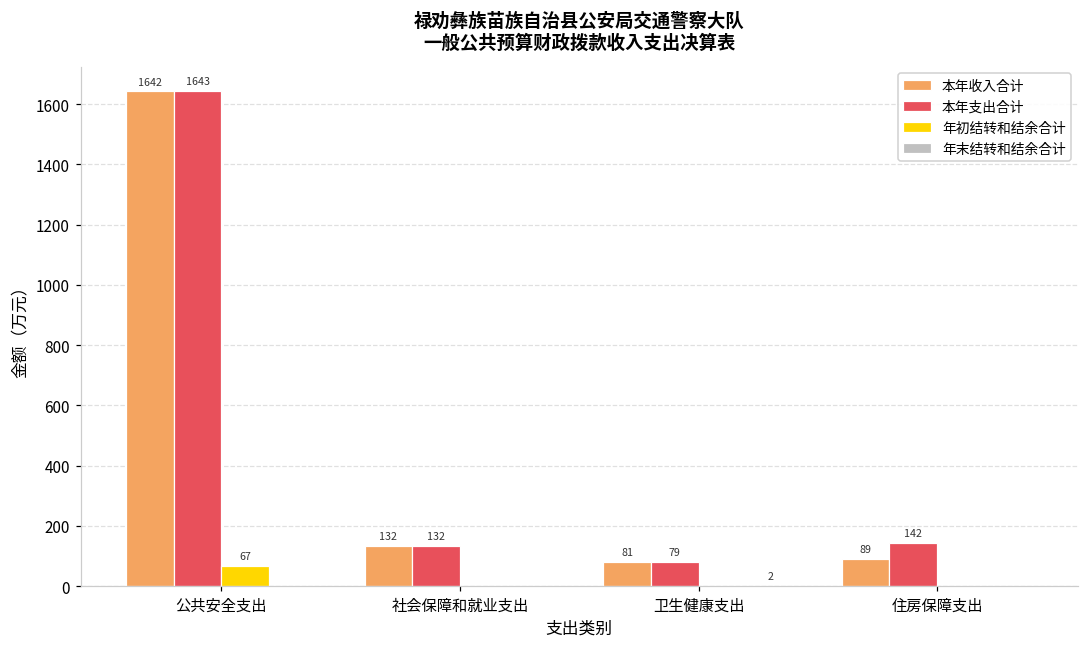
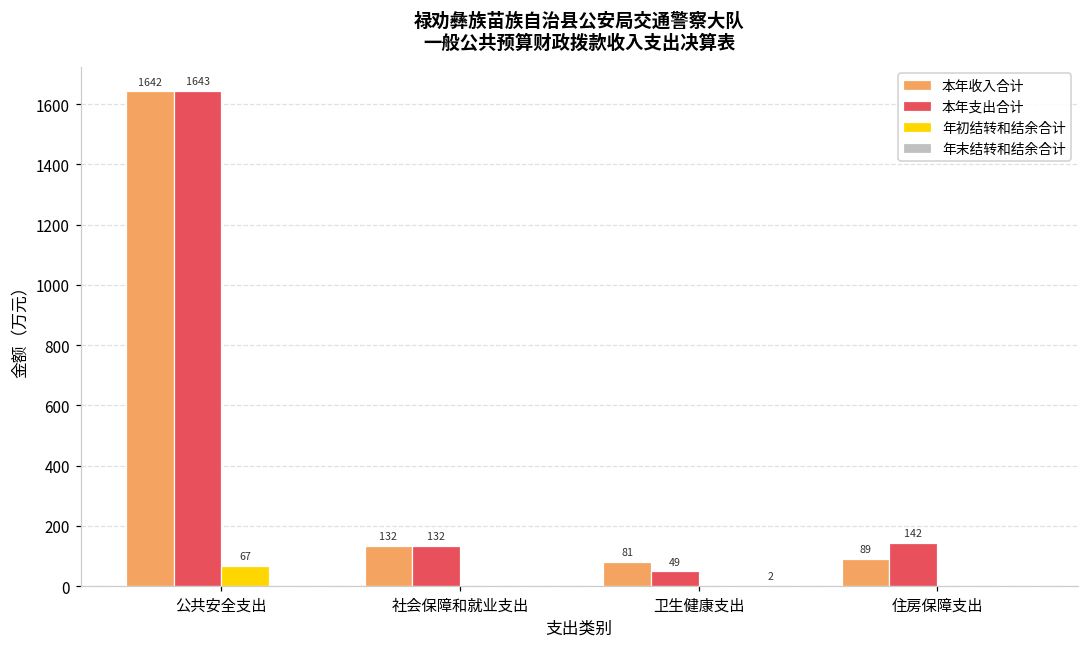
  {
    "本年收入合计": {
      "公共安全支出": 1642,
      "社会保障和就业支出": 132,
      "卫生健康支出": 81,
      "住房保障支出": 89
    },
    "本年支出合计": {
      "公共安全支出": 1643,
      "社会保障和就业支出": 132,
-     "卫生健康支出": 79,
+     "卫生健康支出": 49,
      "住房保障支出": 142
    },
    "年初结转和结余合计": {
      "公共安全支出": 67
    },
    "年末结转和结余合计": {
      "卫生健康支出": 2
    }
  }
